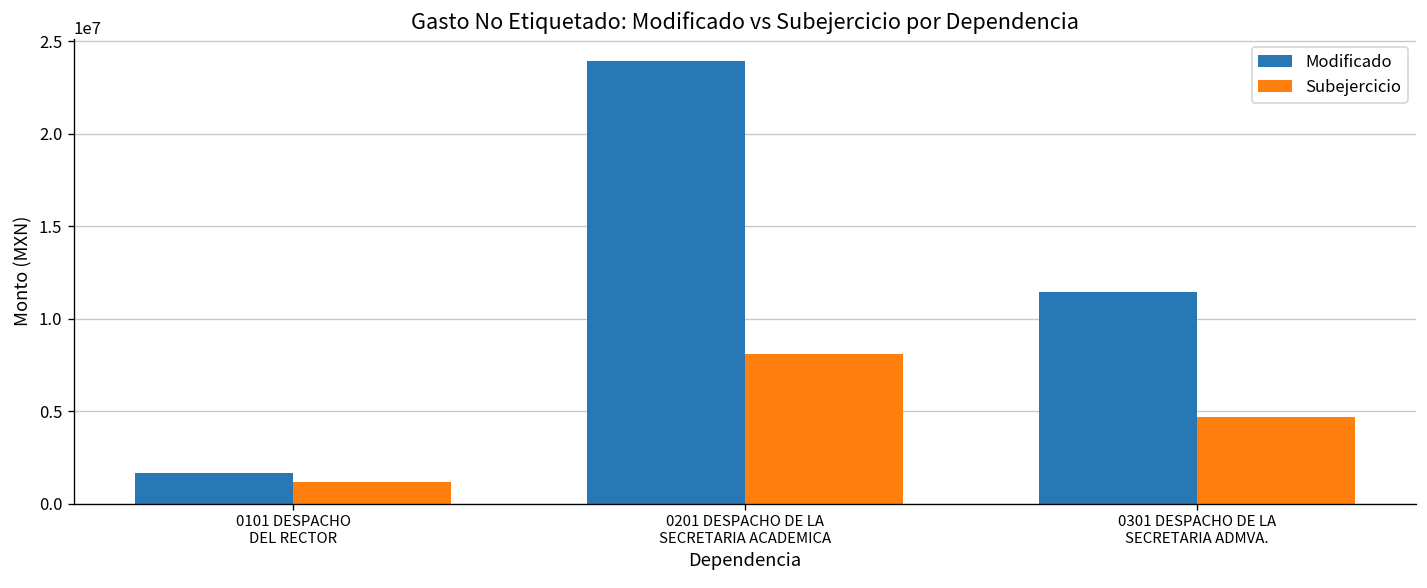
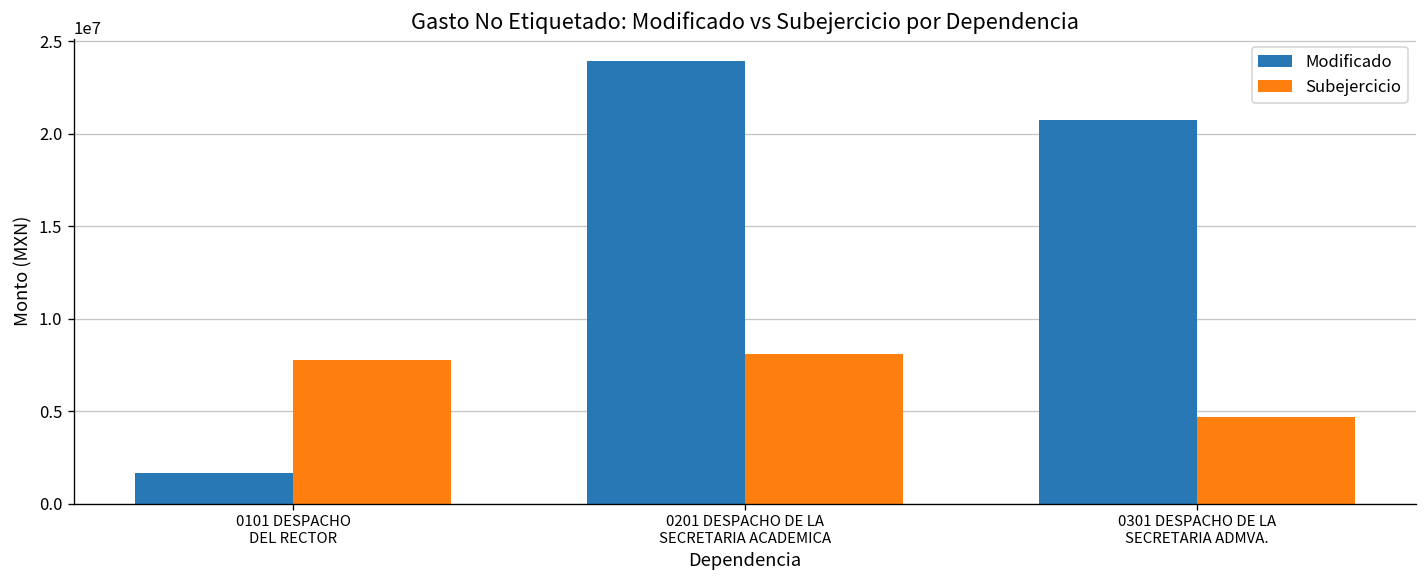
  {
    "Modificado": {
      "0101 DESPACHO DEL RECTOR": 1700000,
      "0201 DESPACHO DE LA SECRETARIA ACADEMICA": 23900000,
-     "0301 DESPACHO DE LA SECRETARIA ADMVA.": 11400000
+     "0301 DESPACHO DE LA SECRETARIA ADMVA.": 20800000
    },
    "Subejercicio": {
-     "0101 DESPACHO DEL RECTOR": 1200000,
+     "0101 DESPACHO DEL RECTOR": 7800000,
      "0201 DESPACHO DE LA SECRETARIA ACADEMICA": 8100000,
      "0301 DESPACHO DE LA SECRETARIA ADMVA.": 4700000
    }
  }
